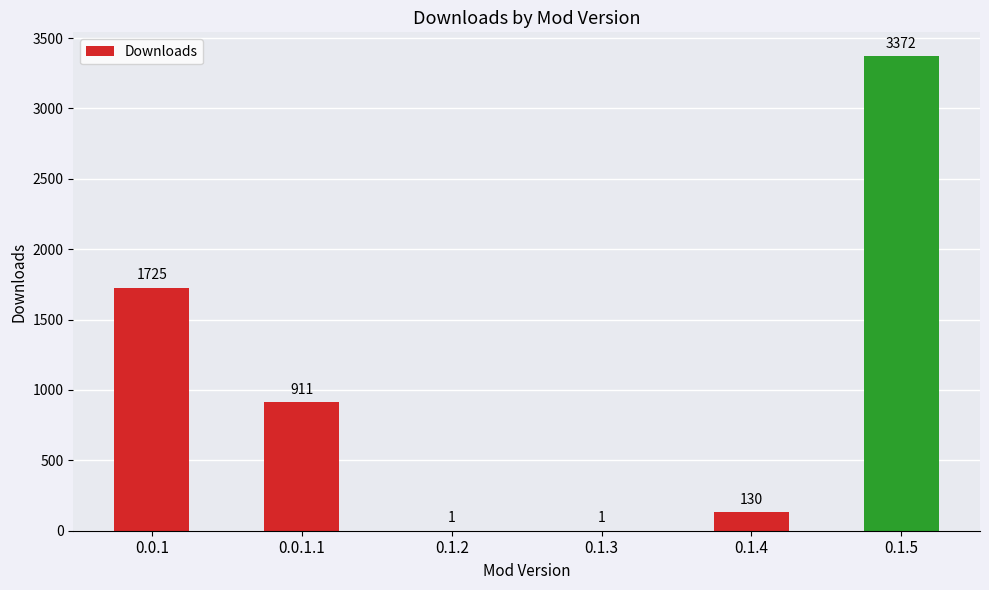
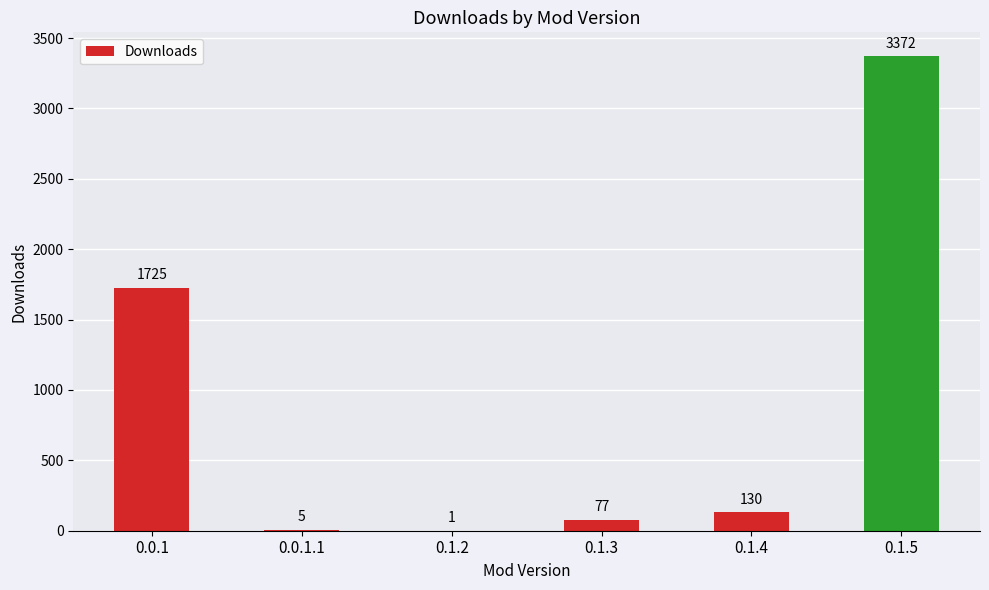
  {
    "0.0.1": 1725,
-   "0.0.1.1": 911,
+   "0.0.1.1": 5,
    "0.1.2": 1,
-   "0.1.3": 1,
+   "0.1.3": 77,
    "0.1.4": 130,
    "0.1.5": 3372
  }
